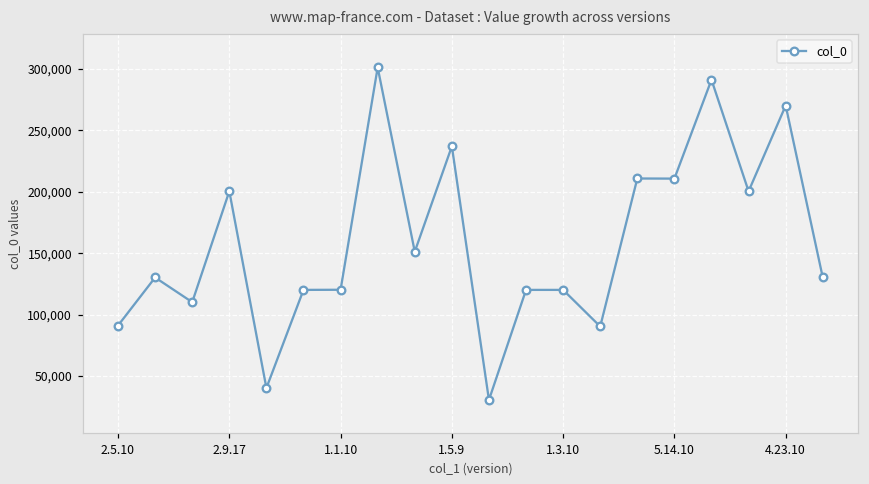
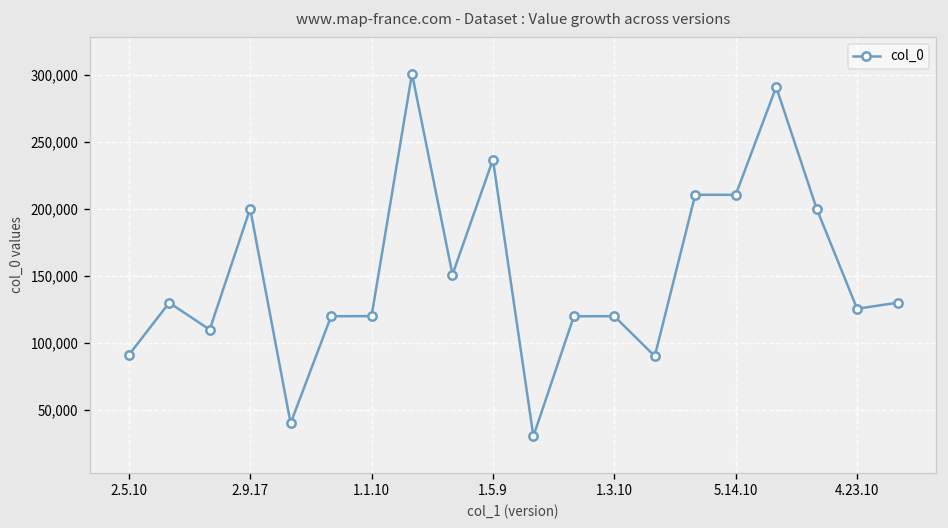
  {
    "2.5.10": "91,000",
    "1.5.9": "237,000",
    "5.14.10": "211,000",
-   "4.23.10": "270,000"
+   "4.23.10": "126,000"
  }
